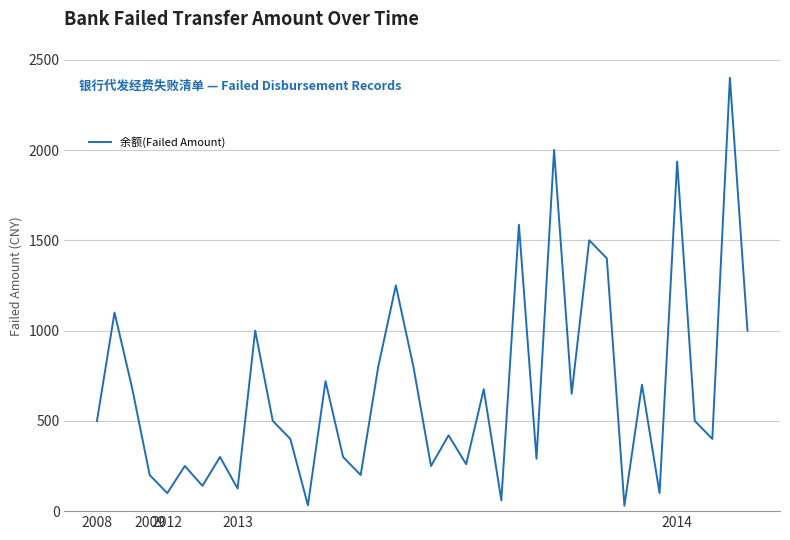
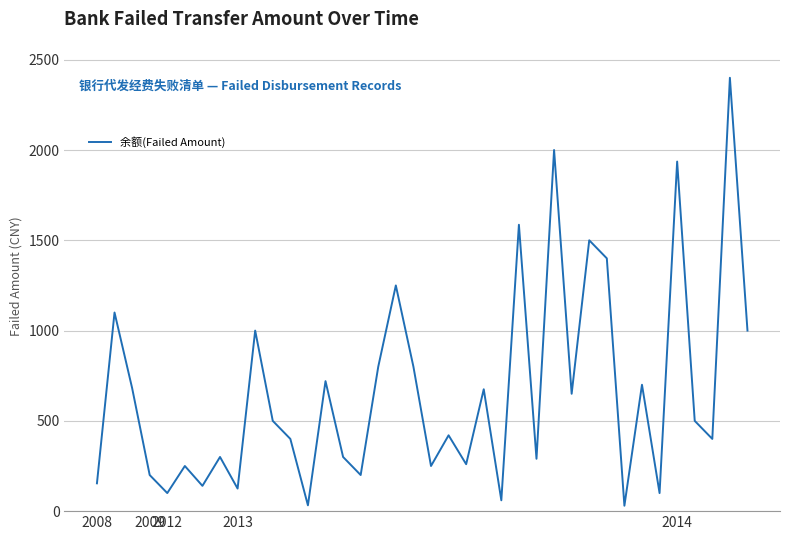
  {
-   "2008": 500,
+   "2008": 150,
    "2013": 130,
    "2014": 1940
  }
